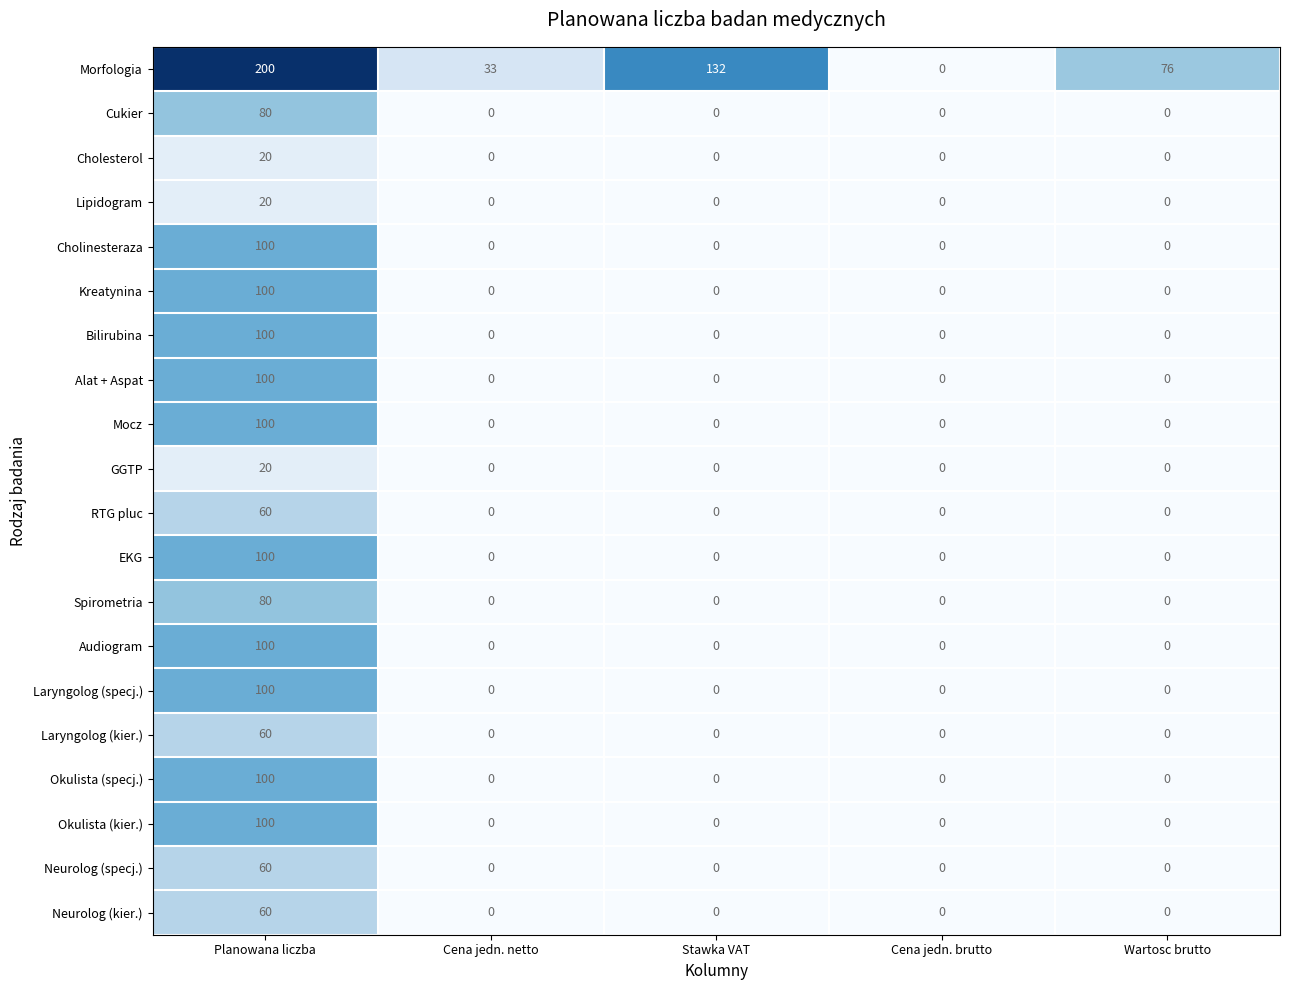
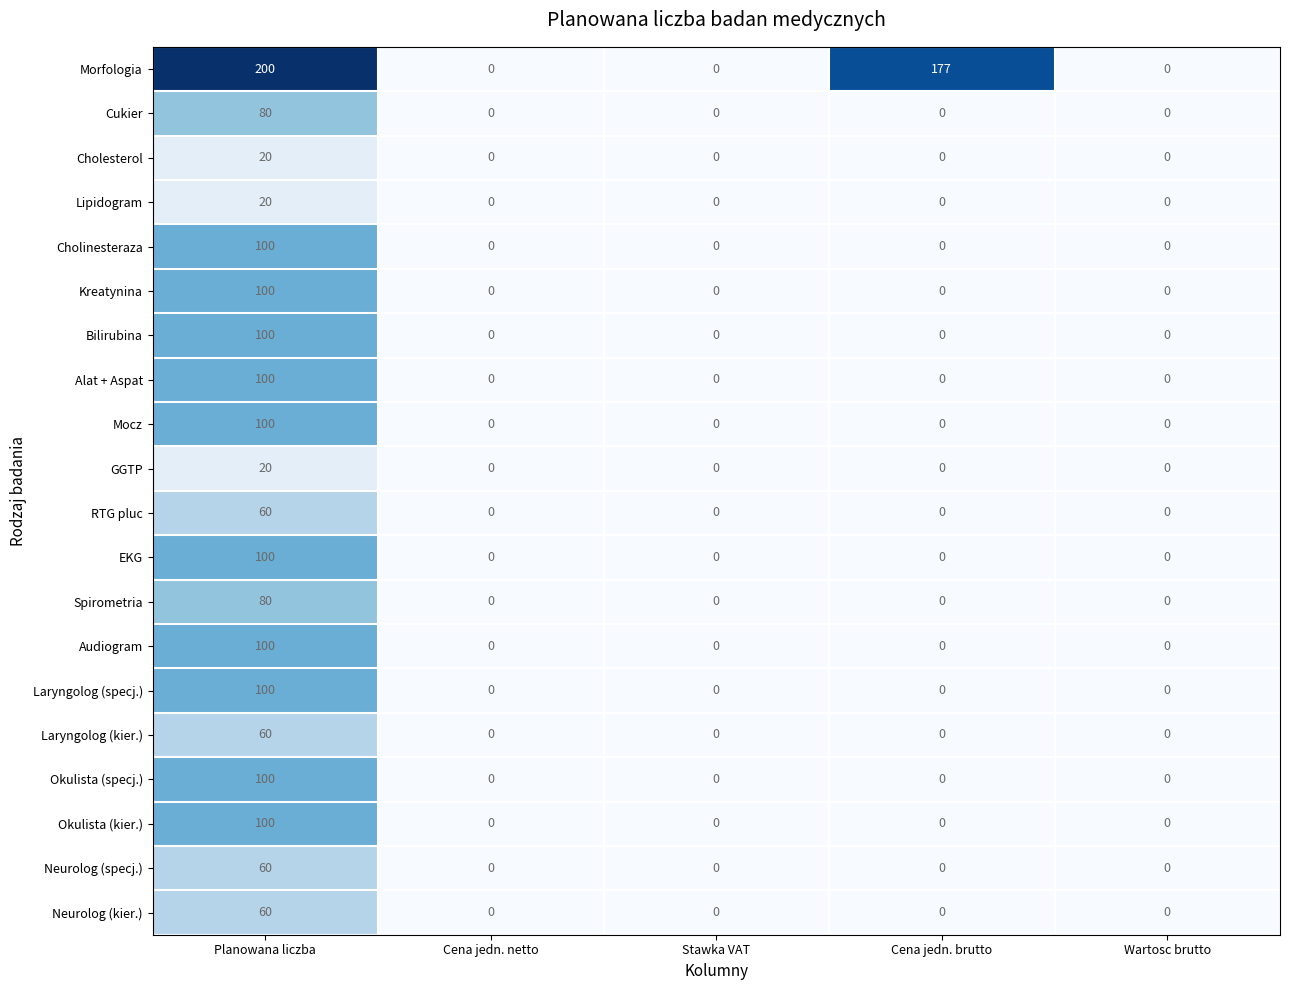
  {
    "Morfologia": {
      "Planowana liczba": 200,
-     "Cena jedn. netto": 33,
-     "Stawka VAT": 132,
-     "Cena jedn. brutto": 0,
-     "Wartosc brutto": 76
+     "Cena jedn. netto": 0,
+     "Stawka VAT": 0,
+     "Cena jedn. brutto": 177,
+     "Wartosc brutto": 0
    },
    "Cukier": {
      "Planowana liczba": 80,
      "Cena jedn. netto": 0,
      "Stawka VAT": 0,
      "Cena jedn. brutto": 0,
      "Wartosc brutto": 0
    },
    "Cholesterol": {
      "Planowana liczba": 20,
      "Cena jedn. netto": 0,
      "Stawka VAT": 0,
      "Cena jedn. brutto": 0,
      "Wartosc brutto": 0
    },
    "Lipidogram": {
      "Planowana liczba": 20,
      "Cena jedn. netto": 0,
      "Stawka VAT": 0,
      "Cena jedn. brutto": 0,
      "Wartosc brutto": 0
    },
    "Cholinesteraza": {
      "Planowana liczba": 100,
      "Cena jedn. netto": 0,
      "Stawka VAT": 0,
      "Cena jedn. brutto": 0,
      "Wartosc brutto": 0
    },
    "Kreatynina": {
      "Planowana liczba": 100,
      "Cena jedn. netto": 0,
      "Stawka VAT": 0,
      "Cena jedn. brutto": 0,
      "Wartosc brutto": 0
    },
    "Bilirubina": {
      "Planowana liczba": 100,
      "Cena jedn. netto": 0,
      "Stawka VAT": 0,
      "Cena jedn. brutto": 0,
      "Wartosc brutto": 0
    },
    "Alat + Aspat": {
      "Planowana liczba": 100,
      "Cena jedn. netto": 0,
      "Stawka VAT": 0,
      "Cena jedn. brutto": 0,
      "Wartosc brutto": 0
    },
    "Mocz": {
      "Planowana liczba": 100,
      "Cena jedn. netto": 0,
      "Stawka VAT": 0,
      "Cena jedn. brutto": 0,
      "Wartosc brutto": 0
    },
    "GGTP": {
      "Planowana liczba": 20,
      "Cena jedn. netto": 0,
      "Stawka VAT": 0,
      "Cena jedn. brutto": 0,
      "Wartosc brutto": 0
    },
    "RTG pluc": {
      "Planowana liczba": 60,
      "Cena jedn. netto": 0,
      "Stawka VAT": 0,
      "Cena jedn. brutto": 0,
      "Wartosc brutto": 0
    },
    "EKG": {
      "Planowana liczba": 100,
      "Cena jedn. netto": 0,
      "Stawka VAT": 0,
      "Cena jedn. brutto": 0,
      "Wartosc brutto": 0
    },
    "Spirometria": {
      "Planowana liczba": 80,
      "Cena jedn. netto": 0,
      "Stawka VAT": 0,
      "Cena jedn. brutto": 0,
      "Wartosc brutto": 0
    },
    "Audiogram": {
      "Planowana liczba": 100,
      "Cena jedn. netto": 0,
      "Stawka VAT": 0,
      "Cena jedn. brutto": 0,
      "Wartosc brutto": 0
    },
    "Laryngolog (specj.)": {
      "Planowana liczba": 100,
      "Cena jedn. netto": 0,
      "Stawka VAT": 0,
      "Cena jedn. brutto": 0,
      "Wartosc brutto": 0
    },
    "Laryngolog (kier.)": {
      "Planowana liczba": 60,
      "Cena jedn. netto": 0,
      "Stawka VAT": 0,
      "Cena jedn. brutto": 0,
      "Wartosc brutto": 0
    },
    "Okulista (specj.)": {
      "Planowana liczba": 100,
      "Cena jedn. netto": 0,
      "Stawka VAT": 0,
      "Cena jedn. brutto": 0,
      "Wartosc brutto": 0
    },
    "Okulista (kier.)": {
      "Planowana liczba": 100,
      "Cena jedn. netto": 0,
      "Stawka VAT": 0,
      "Cena jedn. brutto": 0,
      "Wartosc brutto": 0
    },
    "Neurolog (specj.)": {
      "Planowana liczba": 60,
      "Cena jedn. netto": 0,
      "Stawka VAT": 0,
      "Cena jedn. brutto": 0,
      "Wartosc brutto": 0
    },
    "Neurolog (kier.)": {
      "Planowana liczba": 60,
      "Cena jedn. netto": 0,
      "Stawka VAT": 0,
      "Cena jedn. brutto": 0,
      "Wartosc brutto": 0
    }
  }
